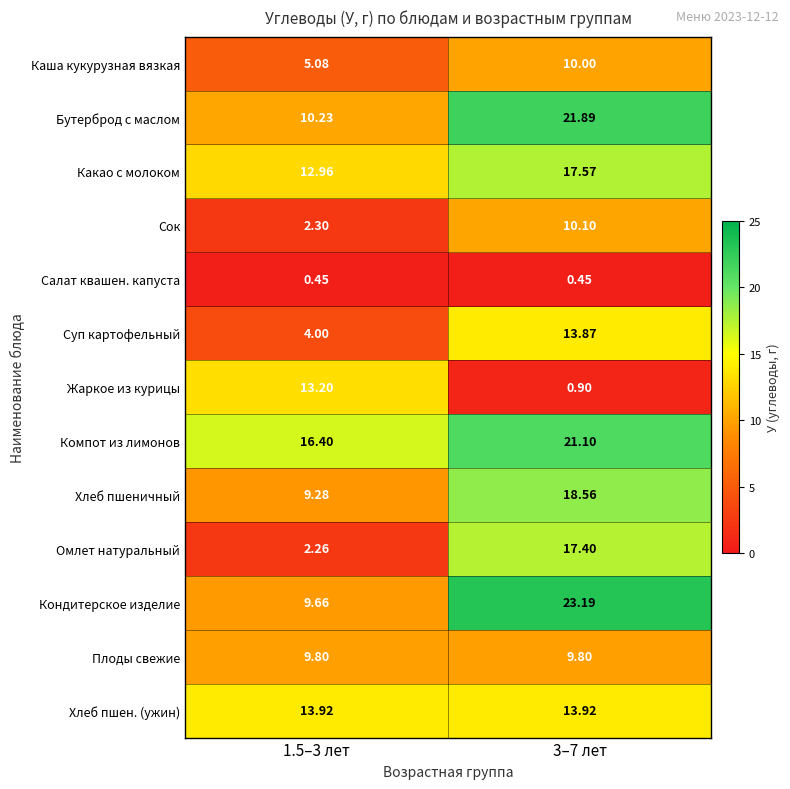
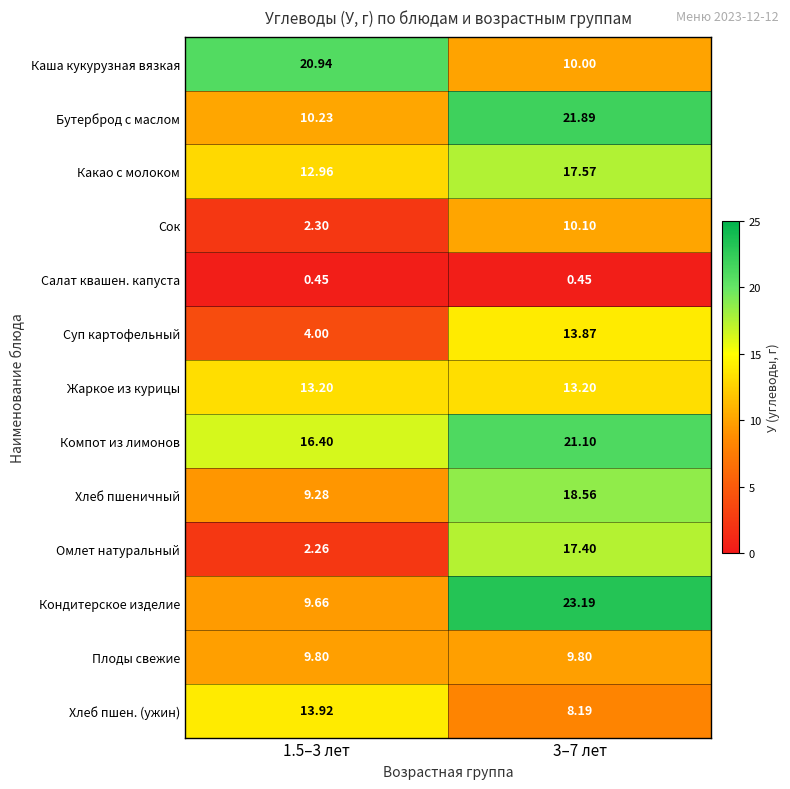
  {
    "Каша кукурузная вязкая": {
-     "1.5–3 лет": 5.08,
+     "1.5–3 лет": 20.94,
      "3–7 лет": 10.00
    },
    "Бутерброд с маслом": {
      "1.5–3 лет": 10.23,
      "3–7 лет": 21.89
    },
    "Какао с молоком": {
      "1.5–3 лет": 12.96,
      "3–7 лет": 17.57
    },
    "Сок": {
      "1.5–3 лет": 2.30,
      "3–7 лет": 10.10
    },
    "Салат квашен. капуста": {
      "1.5–3 лет": 0.45,
      "3–7 лет": 0.45
    },
    "Суп картофельный": {
      "1.5–3 лет": 4.00,
      "3–7 лет": 13.87
    },
    "Жаркое из курицы": {
      "1.5–3 лет": 13.20,
-     "3–7 лет": 0.90
+     "3–7 лет": 13.20
    },
    "Компот из лимонов": {
      "1.5–3 лет": 16.40,
      "3–7 лет": 21.10
    },
    "Хлеб пшеничный": {
      "1.5–3 лет": 9.28,
      "3–7 лет": 18.56
    },
    "Омлет натуральный": {
      "1.5–3 лет": 2.26,
      "3–7 лет": 17.40
    },
    "Кондитерское изделие": {
      "1.5–3 лет": 9.66,
      "3–7 лет": 23.19
    },
    "Плоды свежие": {
      "1.5–3 лет": 9.80,
      "3–7 лет": 9.80
    },
    "Хлеб пшен. (ужин)": {
      "1.5–3 лет": 13.92,
-     "3–7 лет": 13.92
+     "3–7 лет": 8.19
    }
  }
